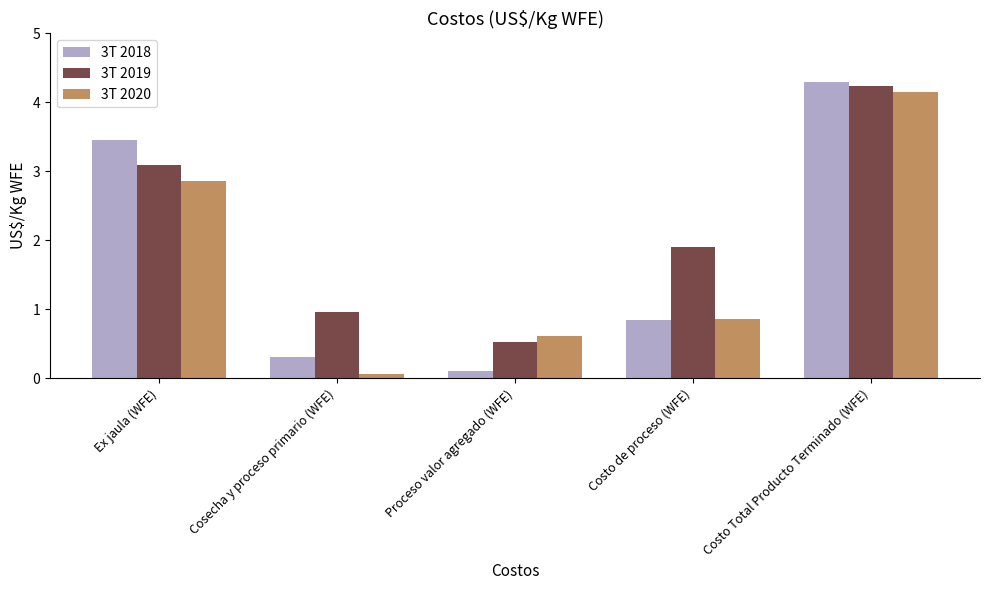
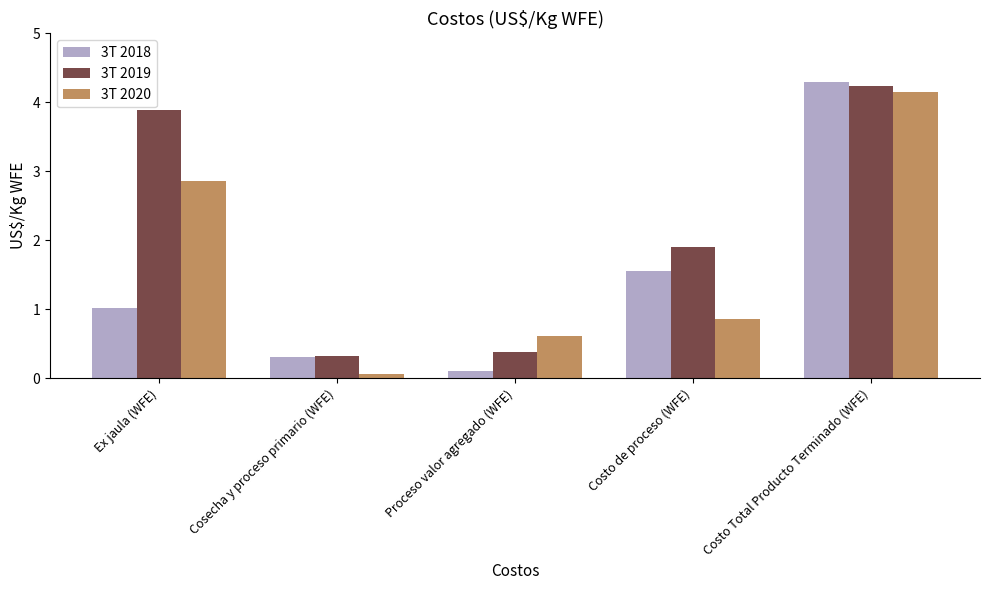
  {
    "3T 2018": {
-     "Ex jaula (WFE)": 3.5,
+     "Ex jaula (WFE)": 1.0,
      "Cosecha y proceso primario (WFE)": 0.3,
      "Proceso valor agregado (WFE)": 0.1,
-     "Costo de proceso (WFE)": 0.8,
+     "Costo de proceso (WFE)": 1.6,
      "Costo Total Producto Terminado (WFE)": 4.3
    },
    "3T 2019": {
-     "Ex jaula (WFE)": 3.1,
-     "Cosecha y proceso primario (WFE)": 1.0,
-     "Proceso valor agregado (WFE)": 0.5,
+     "Ex jaula (WFE)": 3.9,
+     "Cosecha y proceso primario (WFE)": 0.3,
+     "Proceso valor agregado (WFE)": 0.4,
      "Costo de proceso (WFE)": 1.9,
      "Costo Total Producto Terminado (WFE)": 4.2
    },
    "3T 2020": {
      "Ex jaula (WFE)": 2.9,
      "Cosecha y proceso primario (WFE)": 0.1,
      "Proceso valor agregado (WFE)": 0.6,
      "Costo de proceso (WFE)": 0.9,
      "Costo Total Producto Terminado (WFE)": 4.2
    }
  }
